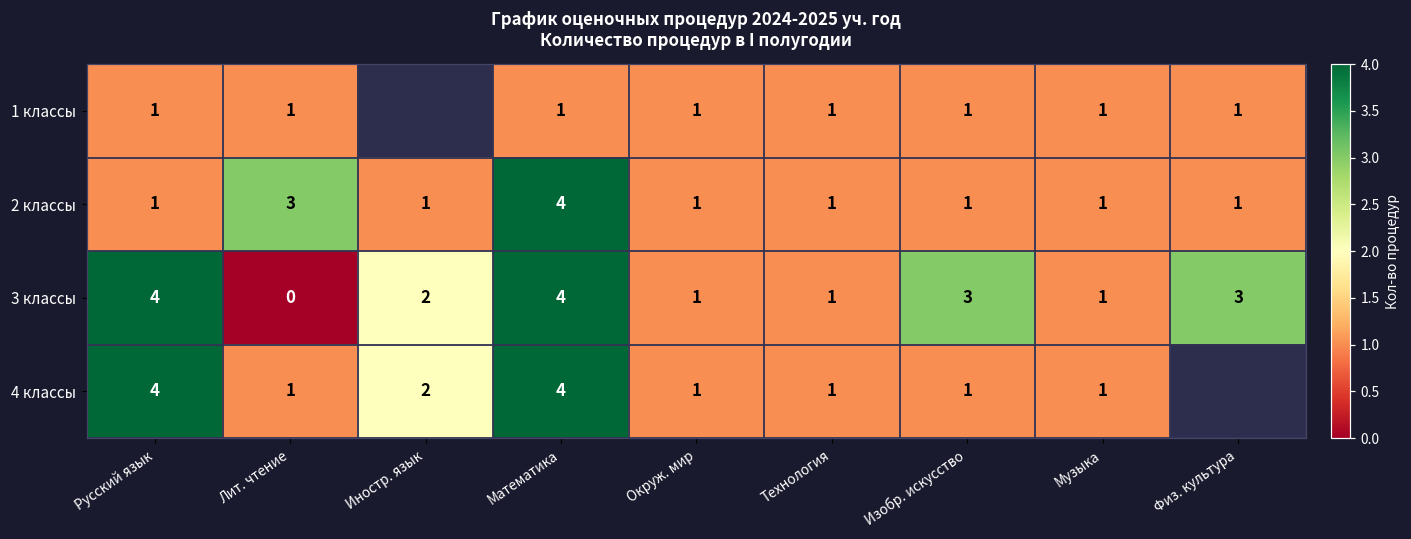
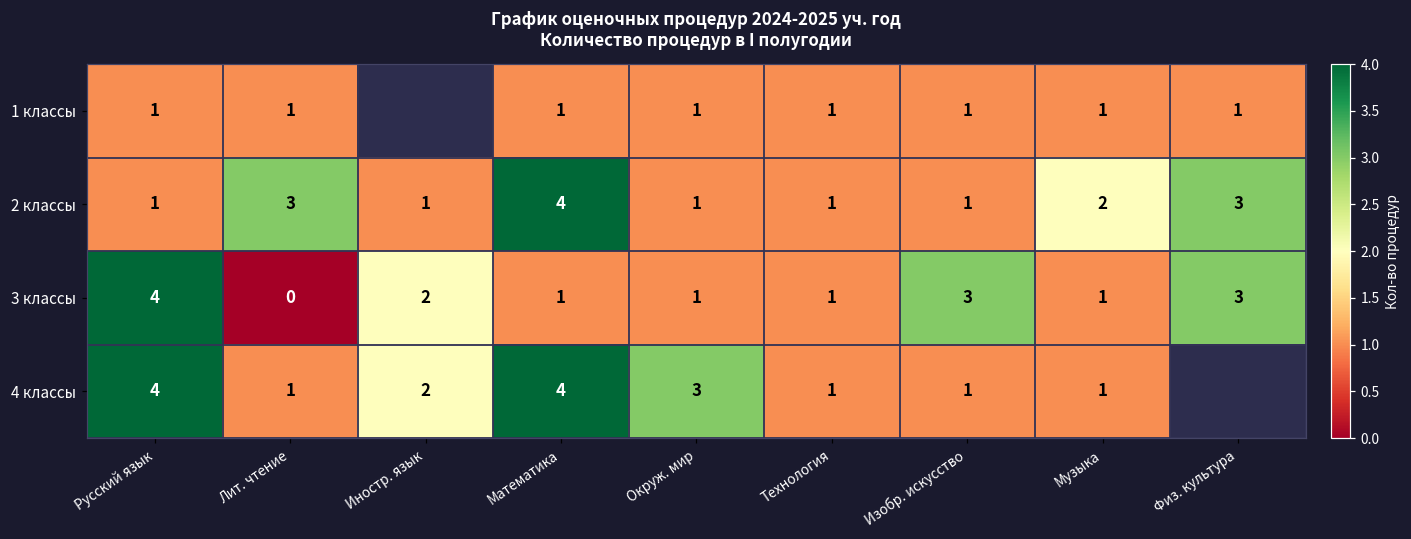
  {
    "1 классы": {
      "Русский язык": 1,
      "Лит. чтение": 1,
      "Математика": 1,
      "Окруж. мир": 1,
      "Технология": 1,
      "Изобр. искусство": 1,
      "Музыка": 1,
      "Физ. культура": 1
    },
    "2 классы": {
      "Русский язык": 1,
      "Лит. чтение": 3,
      "Иностр. язык": 1,
      "Математика": 4,
      "Окруж. мир": 1,
      "Технология": 1,
      "Изобр. искусство": 1,
-     "Музыка": 1,
-     "Физ. культура": 1
+     "Музыка": 2,
+     "Физ. культура": 3
    },
    "3 классы": {
      "Русский язык": 4,
      "Лит. чтение": 0,
      "Иностр. язык": 2,
-     "Математика": 4,
+     "Математика": 1,
      "Окруж. мир": 1,
      "Технология": 1,
      "Изобр. искусство": 3,
      "Музыка": 1,
      "Физ. культура": 3
    },
    "4 классы": {
      "Русский язык": 4,
      "Лит. чтение": 1,
      "Иностр. язык": 2,
      "Математика": 4,
-     "Окруж. мир": 1,
+     "Окруж. мир": 3,
      "Технология": 1,
      "Изобр. искусство": 1,
      "Музыка": 1
    }
  }
